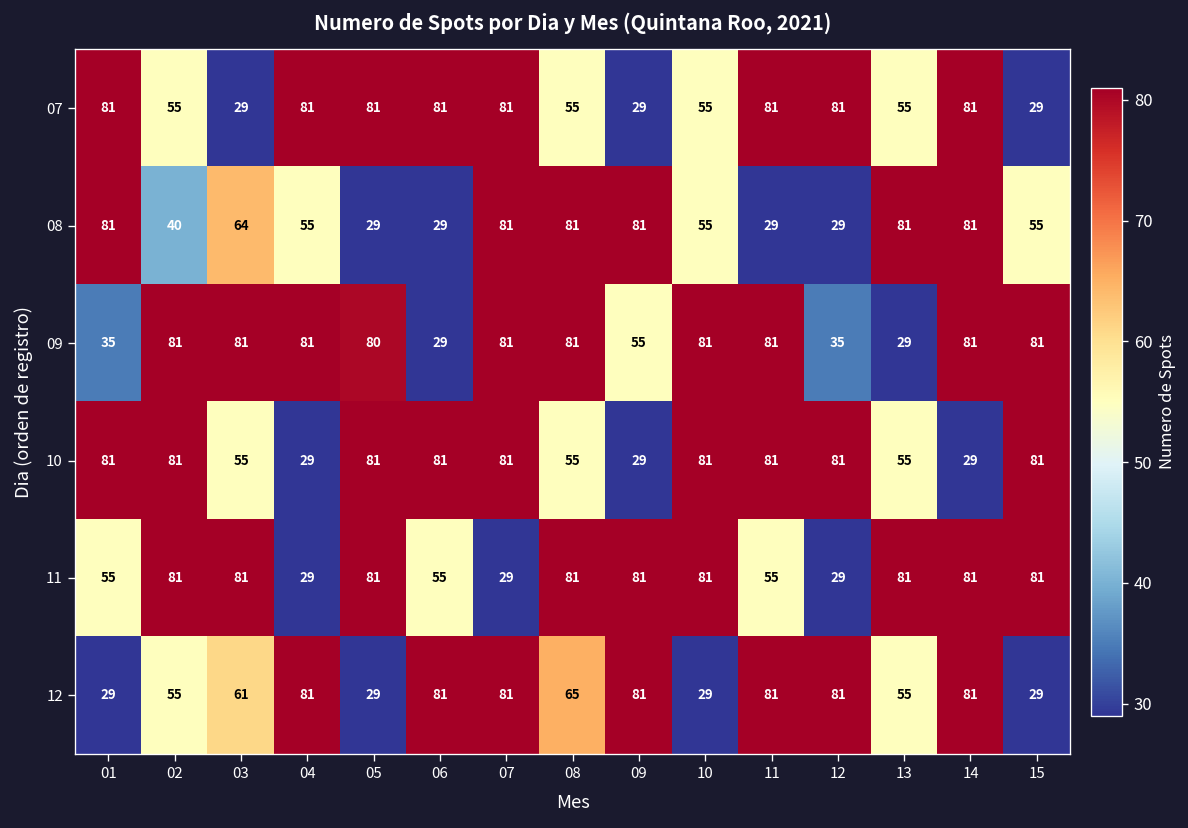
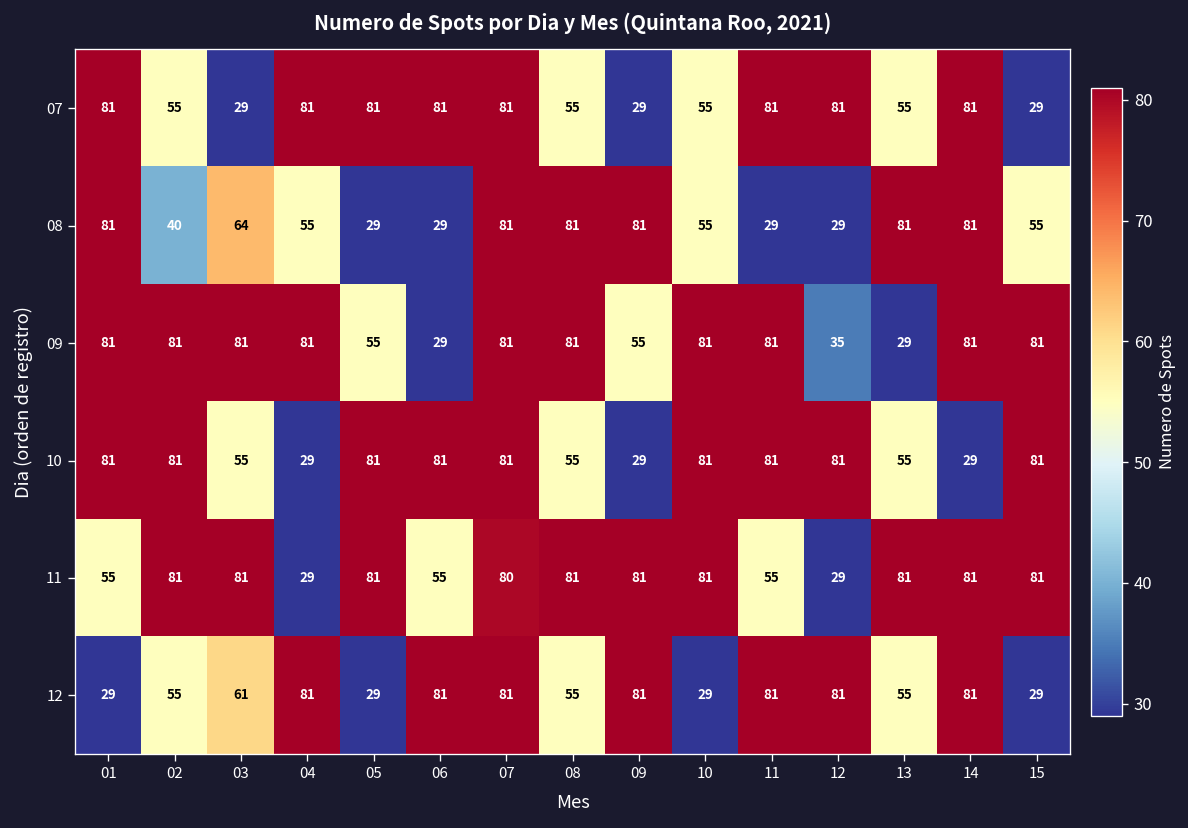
  {
    "07": {
      "01": 81,
      "02": 55,
      "03": 29,
      "04": 81,
      "05": 81,
      "06": 81,
      "07": 81,
      "08": 55,
      "09": 29,
      "10": 55,
      "11": 81,
      "12": 81,
      "13": 55,
      "14": 81,
      "15": 29
    },
    "08": {
      "01": 81,
      "02": 40,
      "03": 64,
      "04": 55,
      "05": 29,
      "06": 29,
      "07": 81,
      "08": 81,
      "09": 81,
      "10": 55,
      "11": 29,
      "12": 29,
      "13": 81,
      "14": 81,
      "15": 55
    },
    "09": {
-     "01": 35,
+     "01": 81,
      "02": 81,
      "03": 81,
      "04": 81,
-     "05": 80,
+     "05": 55,
      "06": 29,
      "07": 81,
      "08": 81,
      "09": 55,
      "10": 81,
      "11": 81,
      "12": 35,
      "13": 29,
      "14": 81,
      "15": 81
    },
    "10": {
      "01": 81,
      "02": 81,
      "03": 55,
      "04": 29,
      "05": 81,
      "06": 81,
      "07": 81,
      "08": 55,
      "09": 29,
      "10": 81,
      "11": 81,
      "12": 81,
      "13": 55,
      "14": 29,
      "15": 81
    },
    "11": {
      "01": 55,
      "02": 81,
      "03": 81,
      "04": 29,
      "05": 81,
      "06": 55,
-     "07": 29,
+     "07": 80,
      "08": 81,
      "09": 81,
      "10": 81,
      "11": 55,
      "12": 29,
      "13": 81,
      "14": 81,
      "15": 81
    },
    "12": {
      "01": 29,
      "02": 55,
      "03": 61,
      "04": 81,
      "05": 29,
      "06": 81,
      "07": 81,
-     "08": 65,
+     "08": 55,
      "09": 81,
      "10": 29,
      "11": 81,
      "12": 81,
      "13": 55,
      "14": 81,
      "15": 29
    }
  }
